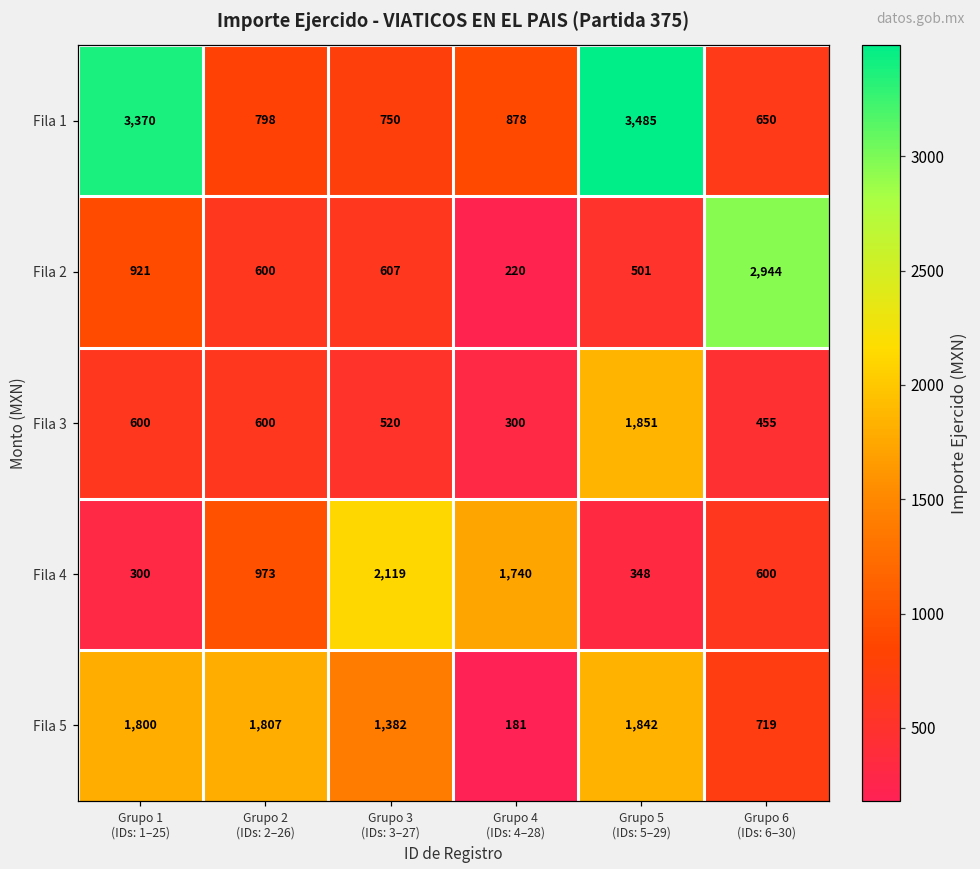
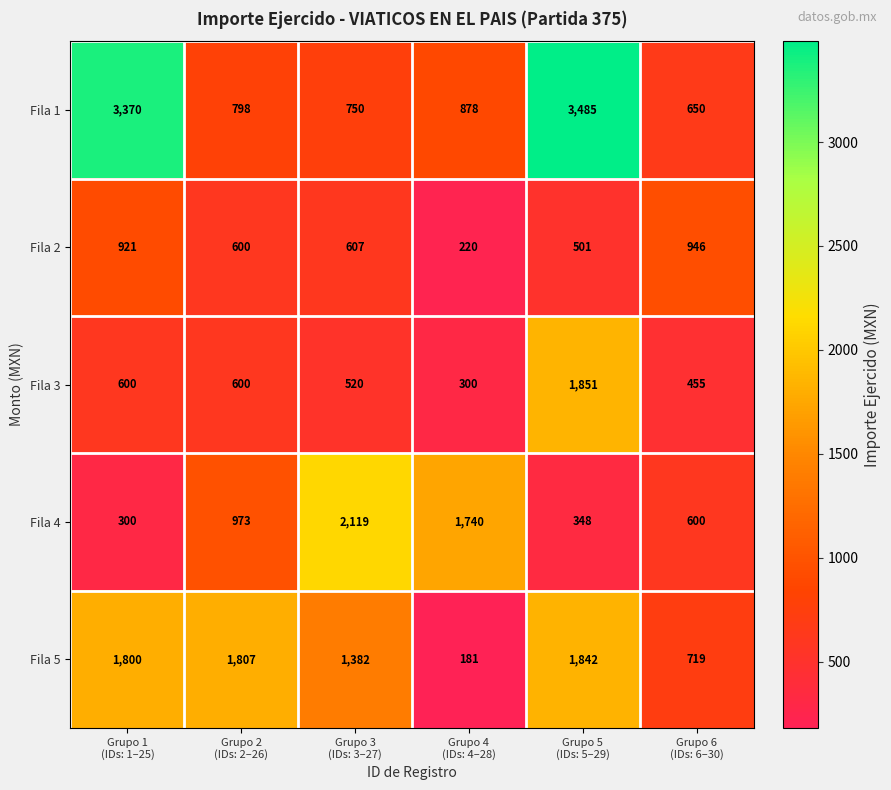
  {
    "Fila 1": {
      "Grupo 1 (IDs: 1–25)": "3,370",
      "Grupo 2 (IDs: 2–26)": "798",
      "Grupo 3 (IDs: 3–27)": "750",
      "Grupo 4 (IDs: 4–28)": "878",
      "Grupo 5 (IDs: 5–29)": "3,485",
      "Grupo 6 (IDs: 6–30)": "650"
    },
    "Fila 2": {
      "Grupo 1 (IDs: 1–25)": "921",
      "Grupo 2 (IDs: 2–26)": "600",
      "Grupo 3 (IDs: 3–27)": "607",
      "Grupo 4 (IDs: 4–28)": "220",
      "Grupo 5 (IDs: 5–29)": "501",
-     "Grupo 6 (IDs: 6–30)": "2,944"
+     "Grupo 6 (IDs: 6–30)": "946"
    },
    "Fila 3": {
      "Grupo 1 (IDs: 1–25)": "600",
      "Grupo 2 (IDs: 2–26)": "600",
      "Grupo 3 (IDs: 3–27)": "520",
      "Grupo 4 (IDs: 4–28)": "300",
      "Grupo 5 (IDs: 5–29)": "1,851",
      "Grupo 6 (IDs: 6–30)": "455"
    },
    "Fila 4": {
      "Grupo 1 (IDs: 1–25)": "300",
      "Grupo 2 (IDs: 2–26)": "973",
      "Grupo 3 (IDs: 3–27)": "2,119",
      "Grupo 4 (IDs: 4–28)": "1,740",
      "Grupo 5 (IDs: 5–29)": "348",
      "Grupo 6 (IDs: 6–30)": "600"
    },
    "Fila 5": {
      "Grupo 1 (IDs: 1–25)": "1,800",
      "Grupo 2 (IDs: 2–26)": "1,807",
      "Grupo 3 (IDs: 3–27)": "1,382",
      "Grupo 4 (IDs: 4–28)": "181",
      "Grupo 5 (IDs: 5–29)": "1,842",
      "Grupo 6 (IDs: 6–30)": "719"
    }
  }
